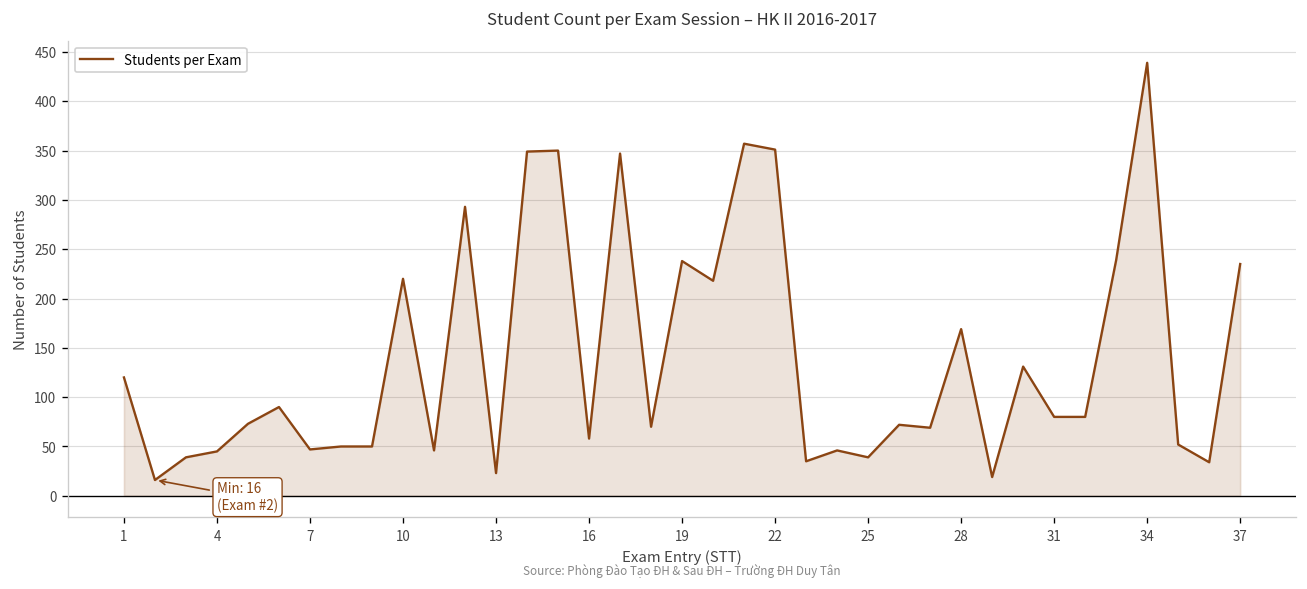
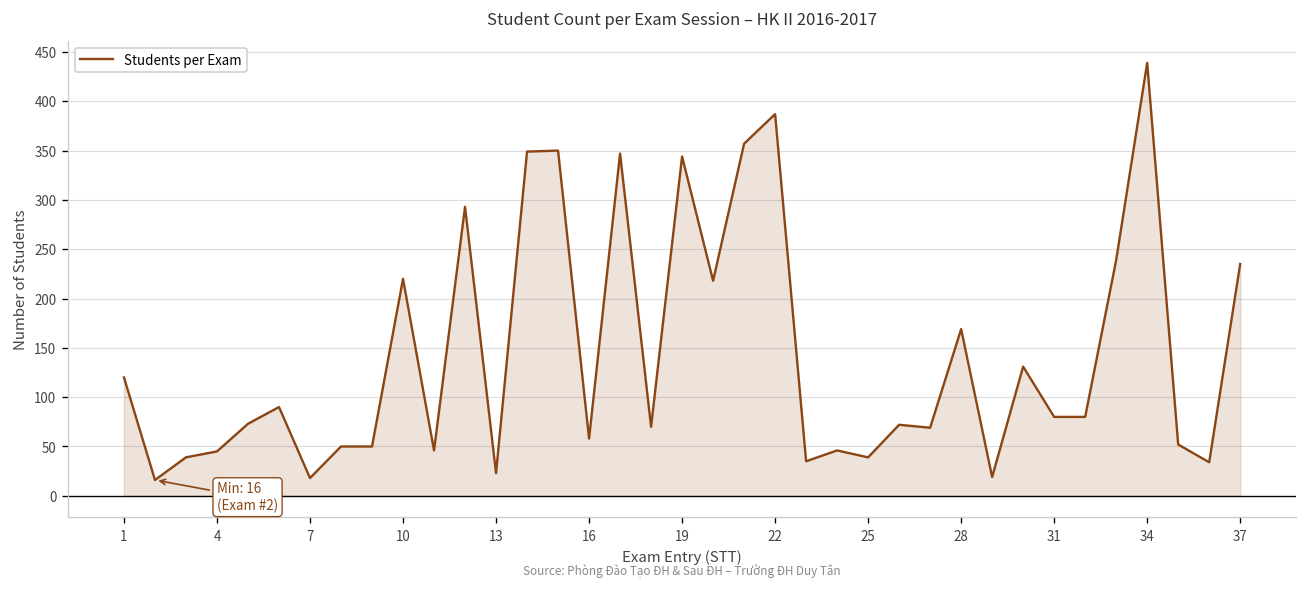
  {
    "1": 120,
    "4": 50,
-   "7": 50,
+   "7": 20,
    "10": 220,
    "13": 20,
    "16": 60,
-   "19": 240,
-   "22": 350,
+   "19": 340,
+   "22": 390,
    "25": 40,
    "28": 170,
    "31": 80,
    "34": 440,
    "37": 240
  }
